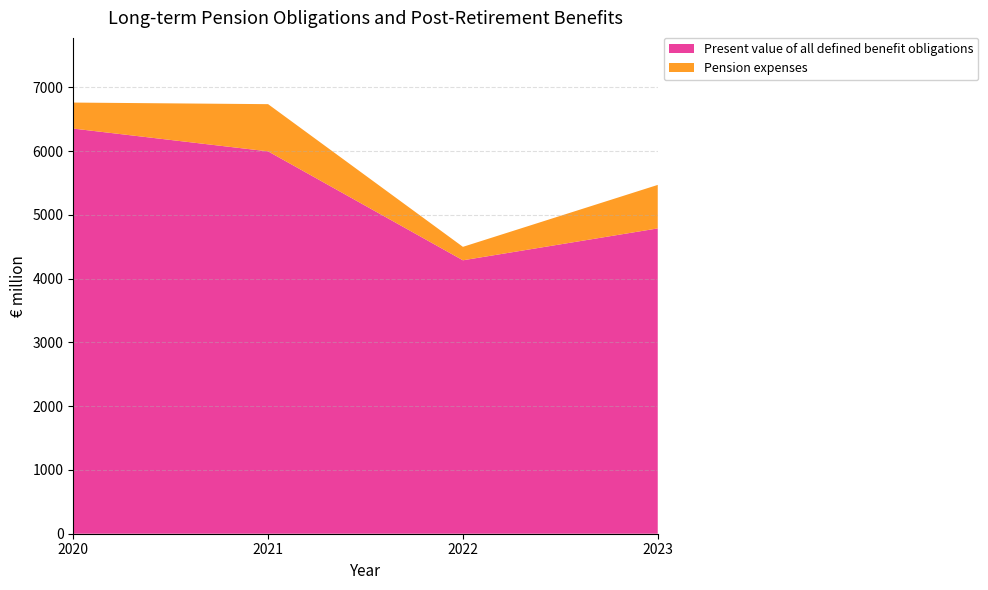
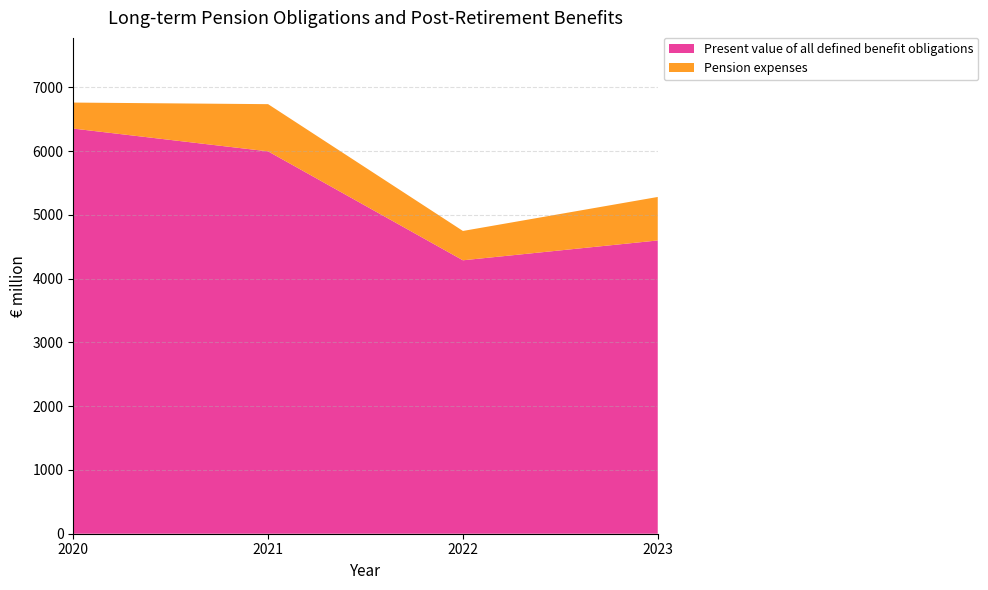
  {
    "Present value of all defined benefit obligations": {
      "2020": 6400,
      "2021": 6000,
      "2022": 4300,
-     "2023": 4800
+     "2023": 4600
    },
    "Pension expenses": {
      "2020": 400,
      "2021": 700,
-     "2022": 200,
+     "2022": 500,
      "2023": 700
    }
  }
